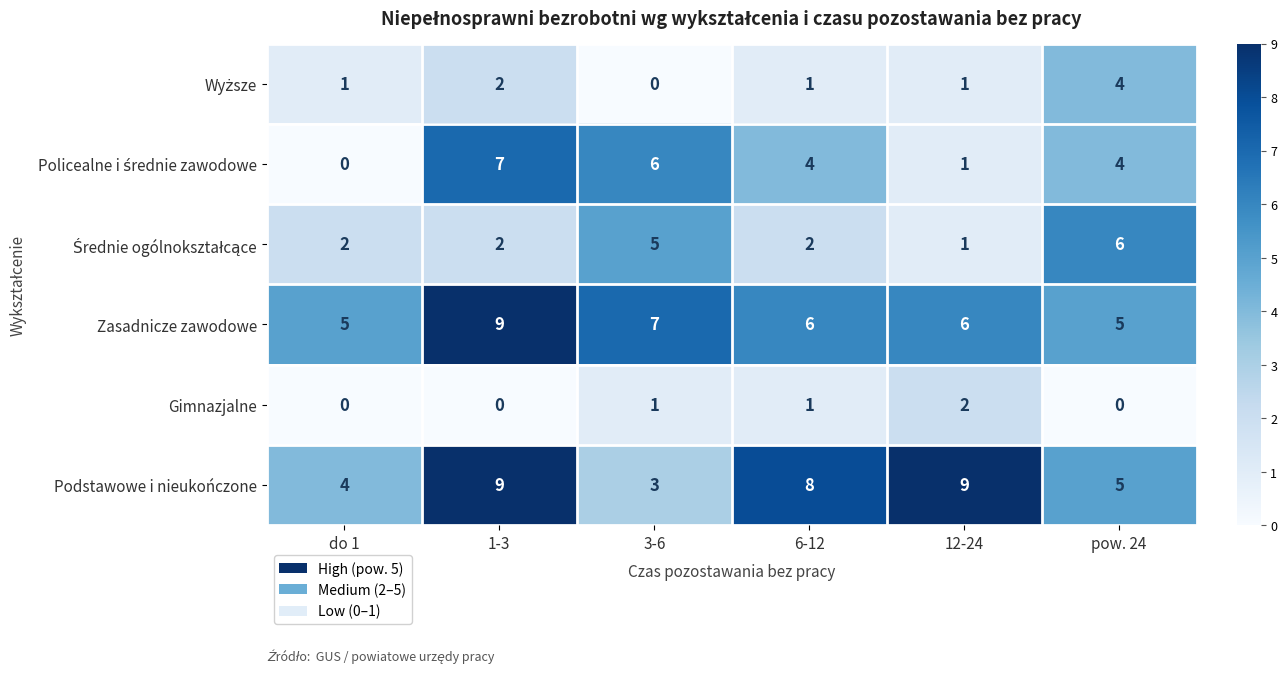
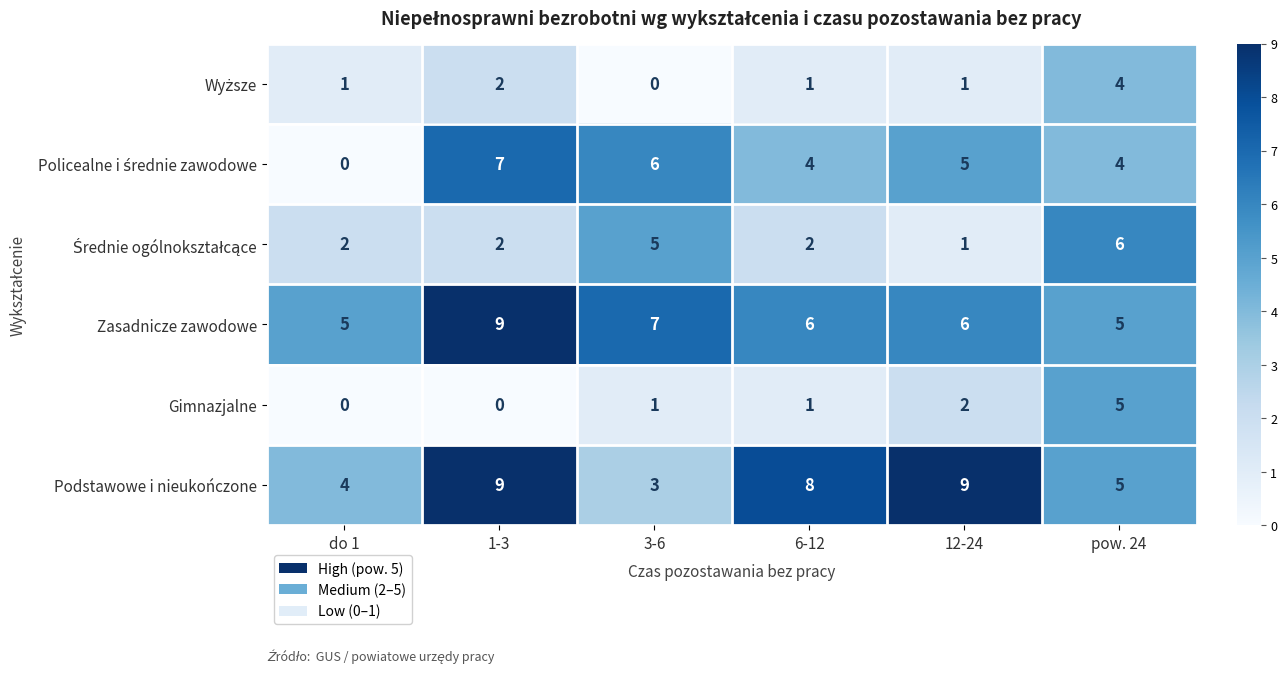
  {
    "Wyższe": {
      "do 1": 1,
      "1-3": 2,
      "3-6": 0,
      "6-12": 1,
      "12-24": 1,
      "pow. 24": 4
    },
    "Policealne i średnie zawodowe": {
      "do 1": 0,
      "1-3": 7,
      "3-6": 6,
      "6-12": 4,
-     "12-24": 1,
+     "12-24": 5,
      "pow. 24": 4
    },
    "Średnie ogólnokształcące": {
      "do 1": 2,
      "1-3": 2,
      "3-6": 5,
      "6-12": 2,
      "12-24": 1,
      "pow. 24": 6
    },
    "Zasadnicze zawodowe": {
      "do 1": 5,
      "1-3": 9,
      "3-6": 7,
      "6-12": 6,
      "12-24": 6,
      "pow. 24": 5
    },
    "Gimnazjalne": {
      "do 1": 0,
      "1-3": 0,
      "3-6": 1,
      "6-12": 1,
      "12-24": 2,
-     "pow. 24": 0
+     "pow. 24": 5
    },
    "Podstawowe i nieukończone": {
      "do 1": 4,
      "1-3": 9,
      "3-6": 3,
      "6-12": 8,
      "12-24": 9,
      "pow. 24": 5
    }
  }
